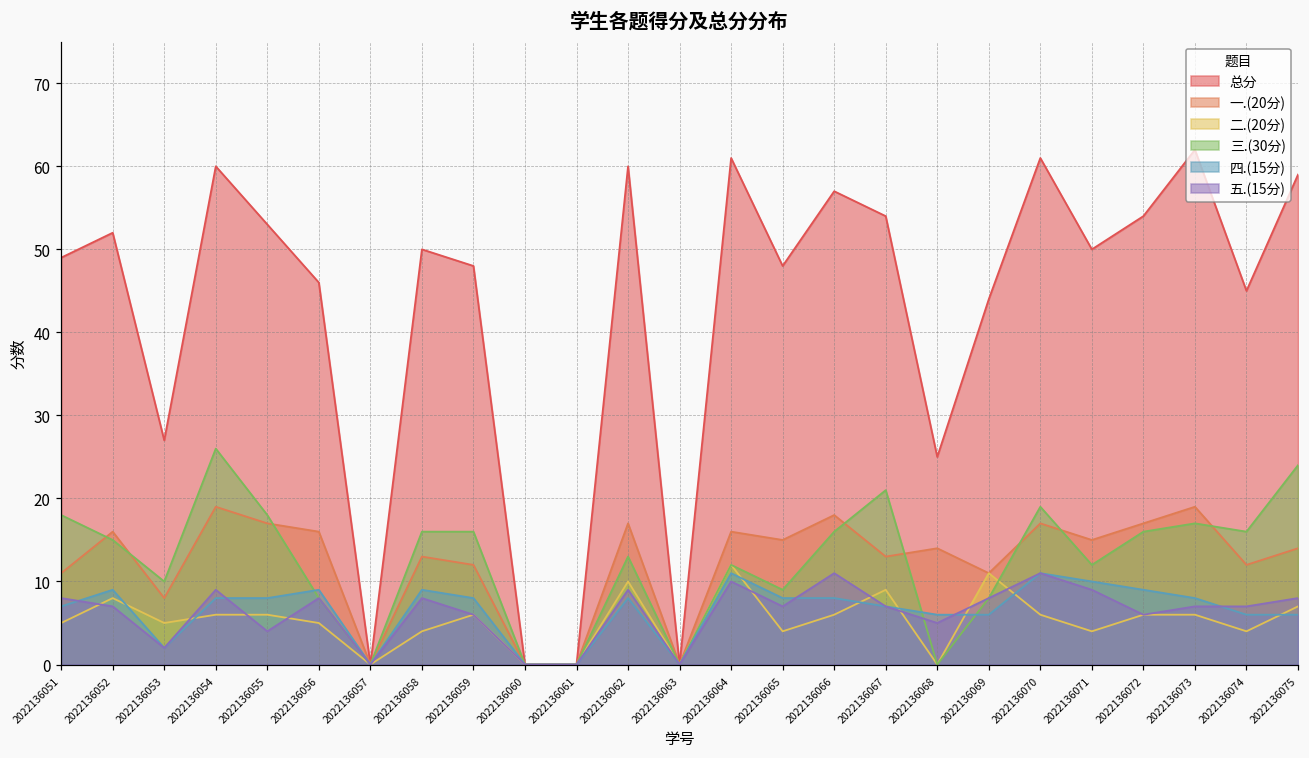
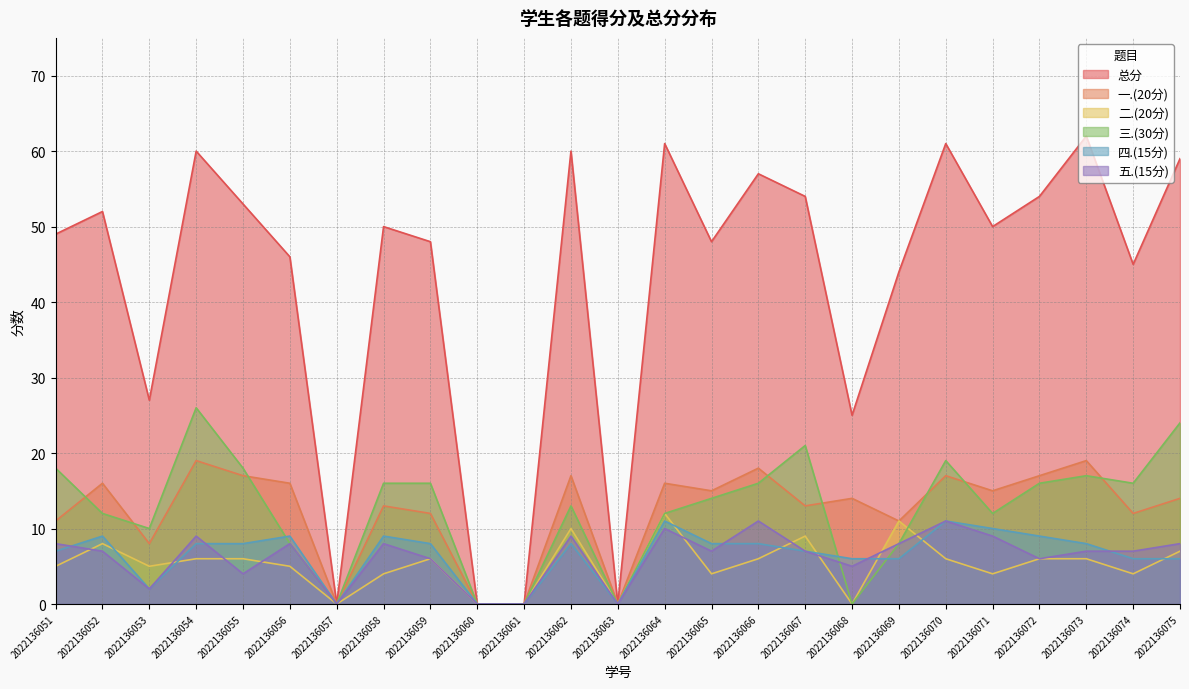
  {
    "三.(30分)": {
      "2022136051": 18,
-     "2022136052": 15,
+     "2022136052": 12,
      "2022136053": 10,
      "2022136054": 26,
      "2022136055": 18,
      "2022136058": 16,
      "2022136059": 16,
      "2022136062": 13,
-     "2022136065": 9,
+     "2022136065": 14,
      "2022136066": 16,
      "2022136067": 21,
      "2022136070": 19,
      "2022136071": 12,
      "2022136072": 16,
      "2022136073": 17,
      "2022136074": 16,
      "2022136075": 24
    }
  }
